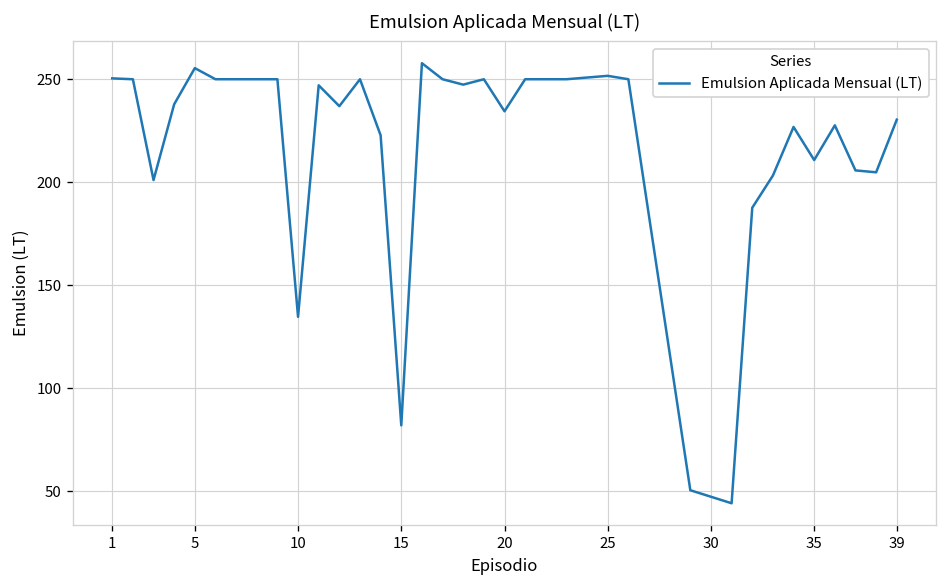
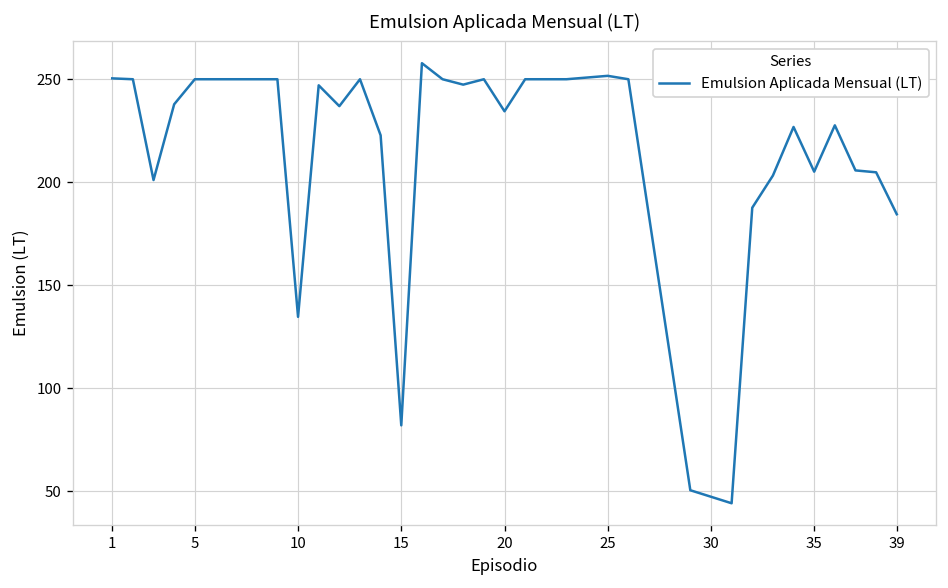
  {
    "1": 250,
-   "5": 255,
+   "5": 250,
    "10": 135,
    "15": 82,
    "20": 234,
    "25": 252,
-   "35": 211,
-   "39": 230
+   "35": 205,
+   "39": 185
  }
